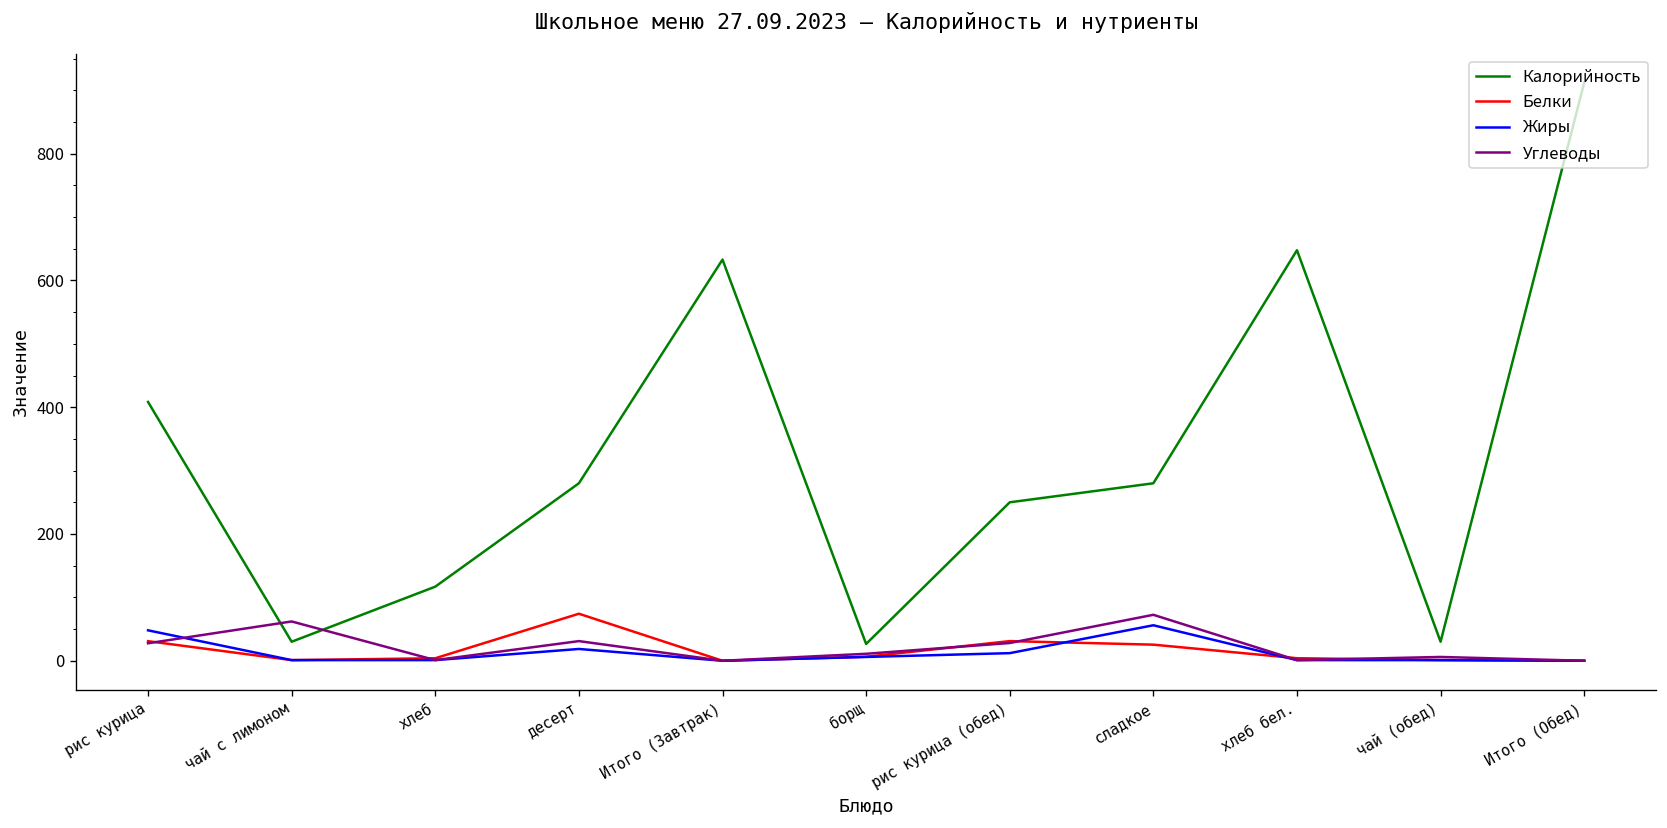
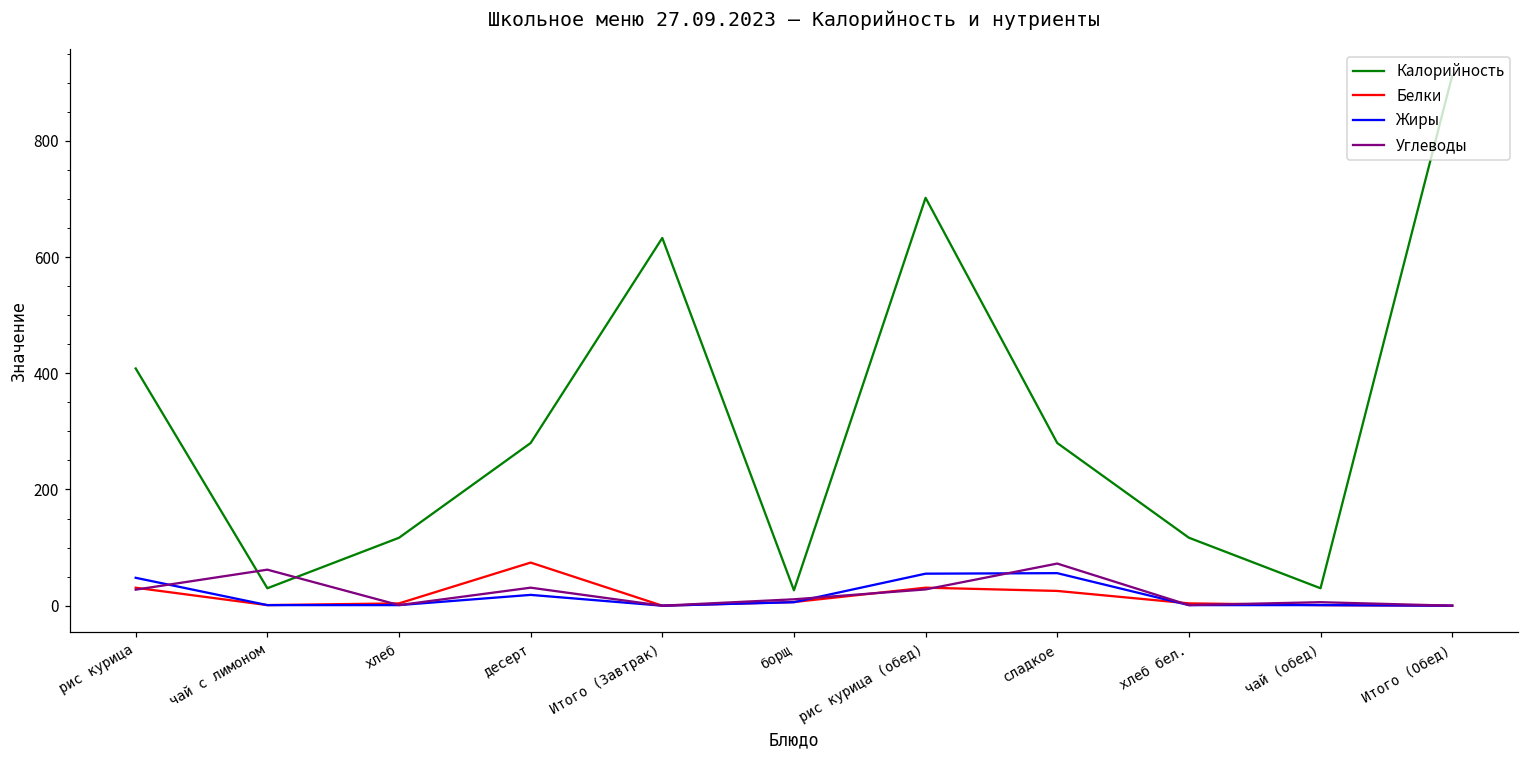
  {
    "Калорийность": {
      "рис курица": 410,
      "чай с лимоном": 30,
      "хлеб": 120,
      "десерт": 280,
      "Итого (Завтрак)": 630,
      "борщ": 30,
-     "рис курица (обед)": 250,
+     "рис курица (обед)": 700,
      "сладкое": 280,
-     "хлеб бел.": 650,
+     "хлеб бел.": 120,
      "чай (обед)": 30
    },
    "Белки": {
      "десерт": 70,
      "сладкое": 30
    },
    "Жиры": {
      "рис курица": 50,
      "десерт": 20,
-     "рис курица (обед)": 10,
+     "рис курица (обед)": 60,
      "сладкое": 60
    },
    "Углеводы": {
      "чай с лимоном": 60,
      "десерт": 30,
      "сладкое": 70,
      "чай (обед)": 10
    }
  }
